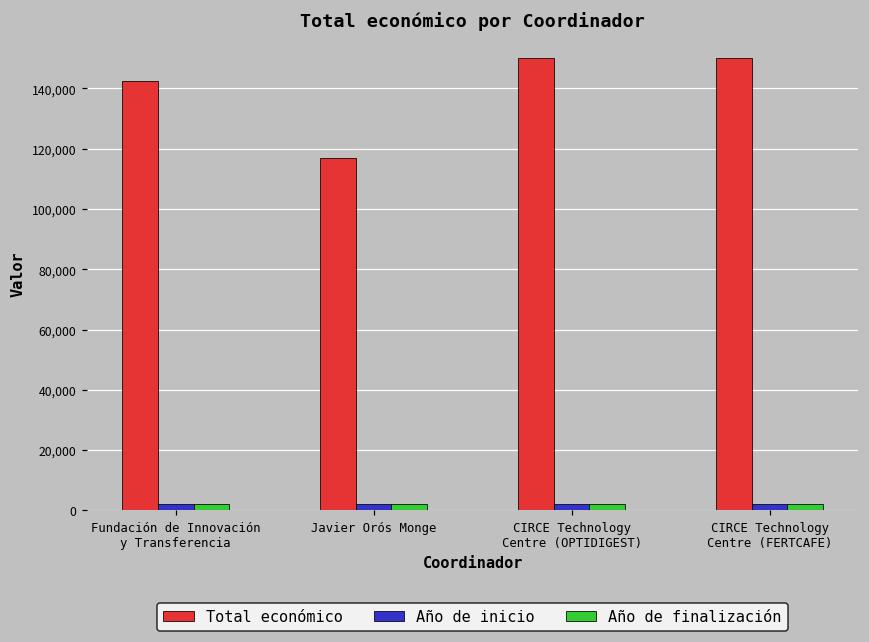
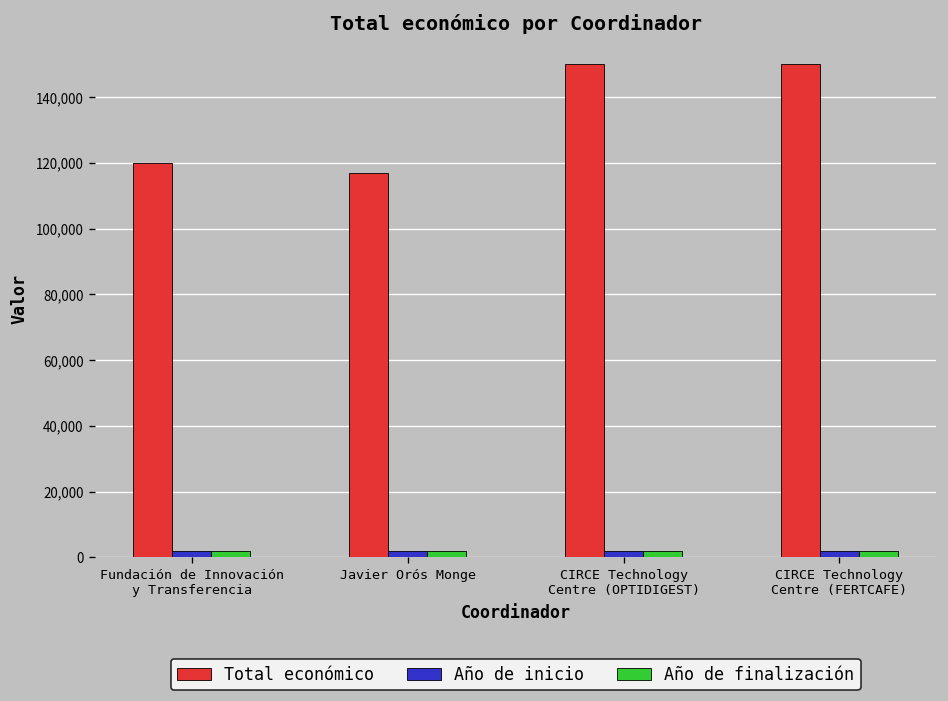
  {
    "Total económico": {
-     "Fundación de Innovación y Transferencia": "143,000",
+     "Fundación de Innovación y Transferencia": "120,000",
      "Javier Orós Monge": "117,000",
      "CIRCE Technology Centre (OPTIDIGEST)": "150,000",
      "CIRCE Technology Centre (FERTCAFE)": "150,000"
    },
    "Año de inicio": {
      "Fundación de Innovación y Transferencia": "2,000",
      "Javier Orós Monge": "2,000",
      "CIRCE Technology Centre (OPTIDIGEST)": "2,000",
      "CIRCE Technology Centre (FERTCAFE)": "2,000"
    },
    "Año de finalización": {
      "Fundación de Innovación y Transferencia": "2,000",
      "Javier Orós Monge": "2,000",
      "CIRCE Technology Centre (OPTIDIGEST)": "2,000",
      "CIRCE Technology Centre (FERTCAFE)": "2,000"
    }
  }
